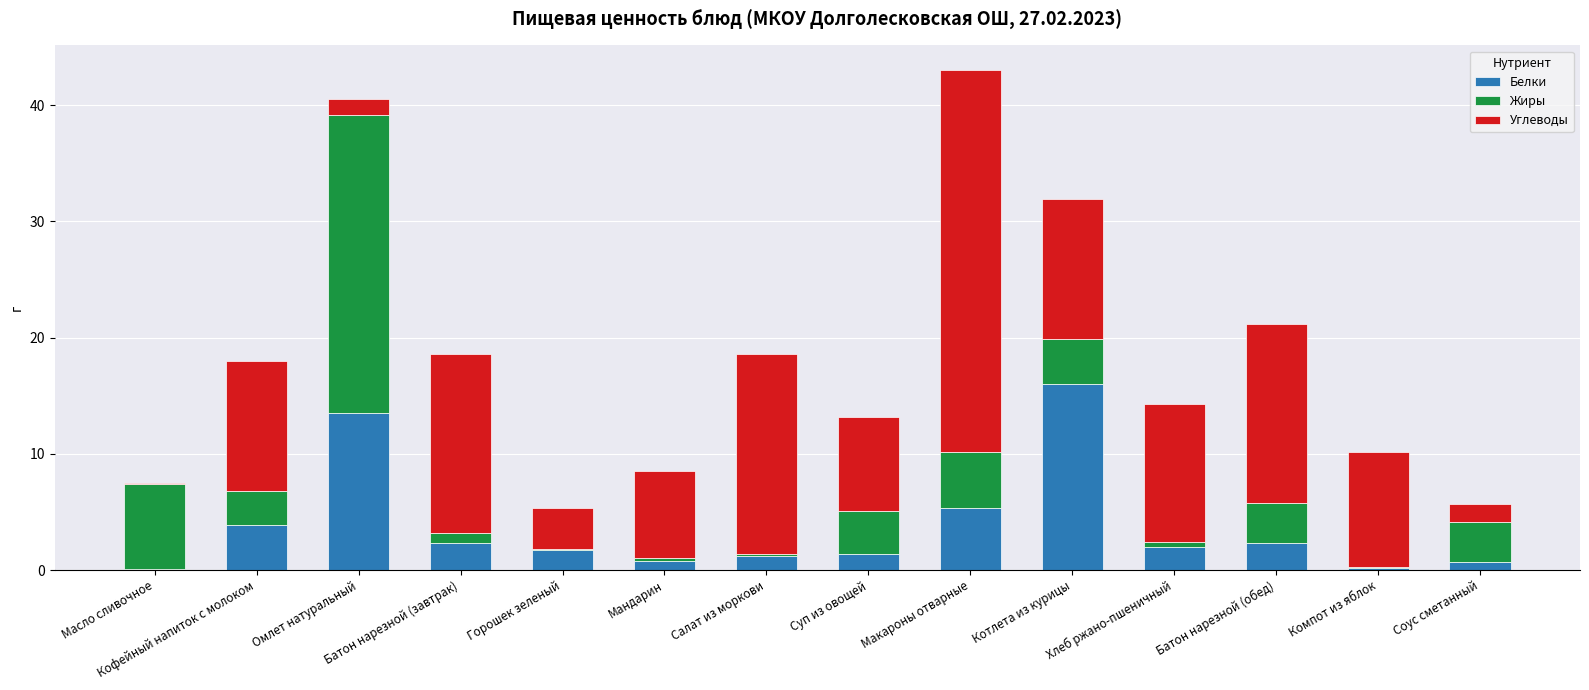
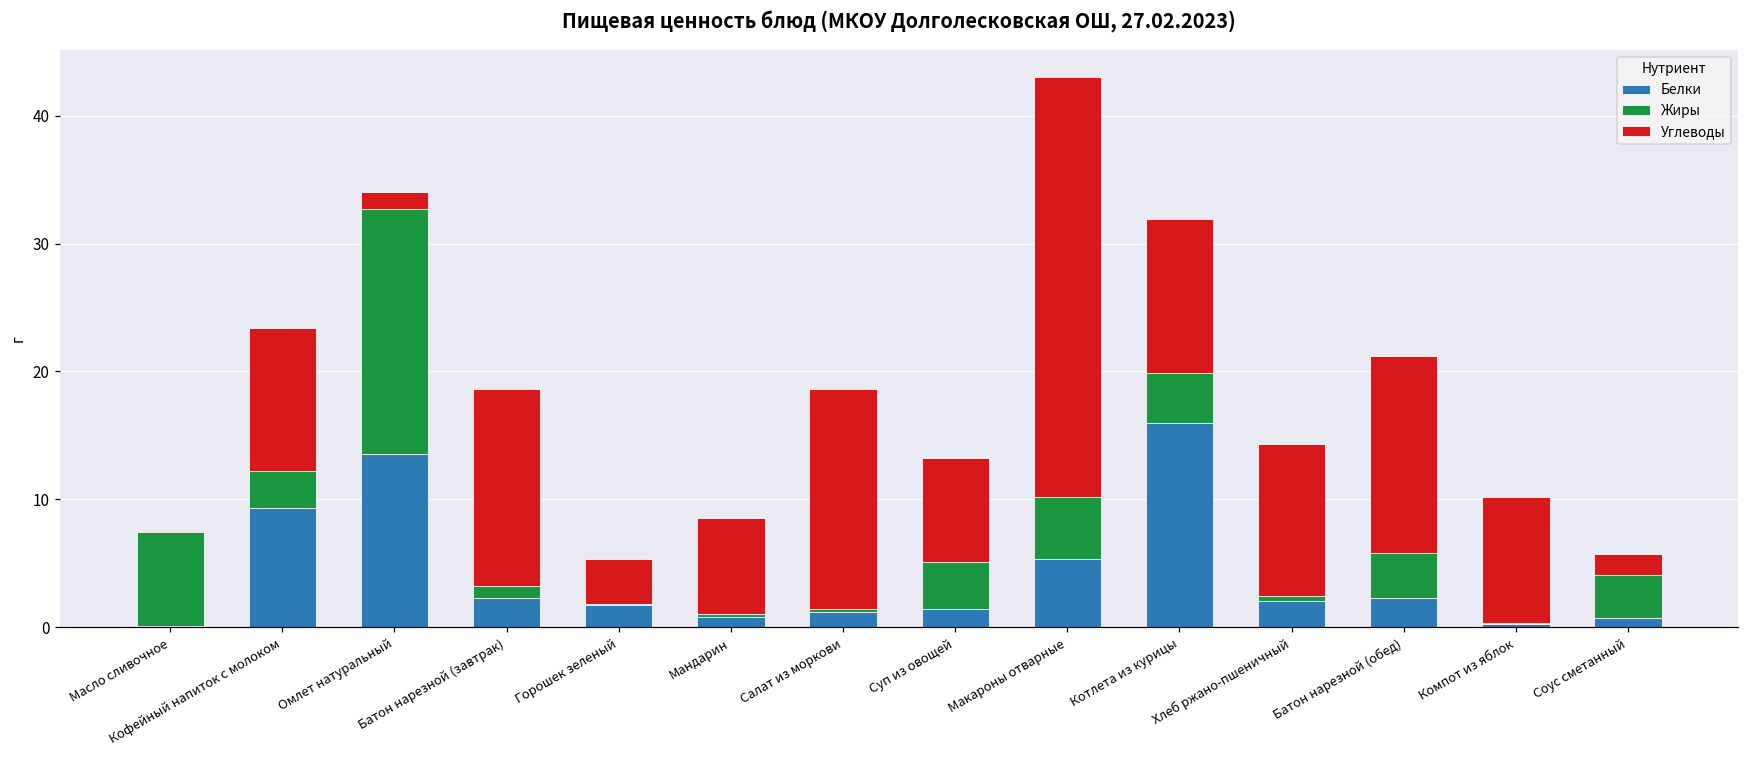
  {
    "Белки": {
-     "Кофейный напиток с молоком": 3.9,
+     "Кофейный напиток с молоком": 9.3,
      "Омлет натуральный": 13.5,
      "Батон нарезной (завтрак)": 2.3,
      "Горошек зеленый": 1.7,
      "Мандарин": 0.8,
      "Салат из моркови": 1.2,
      "Суп из овощей": 1.4,
      "Макароны отварные": 5.3,
      "Котлета из курицы": 16.0,
      "Хлеб ржано-пшеничный": 2.0,
      "Батон нарезной (обед)": 2.3,
      "Соус сметанный": 0.7
    },
    "Жиры": {
      "Масло сливочное": 7.3,
      "Кофейный напиток с молоком": 2.9,
-     "Омлет натуральный": 25.7,
+     "Омлет натуральный": 19.2,
      "Батон нарезной (завтрак)": 0.9,
      "Суп из овощей": 3.7,
      "Макароны отварные": 4.9,
      "Котлета из курицы": 3.9,
      "Хлеб ржано-пшеничный": 0.4,
      "Батон нарезной (обед)": 3.5,
      "Соус сметанный": 3.4
    },
    "Углеводы": {
      "Кофейный напиток с молоком": 11.2,
      "Омлет натуральный": 1.3,
      "Батон нарезной (завтрак)": 15.4,
      "Горошек зеленый": 3.5,
      "Мандарин": 7.5,
      "Салат из моркови": 17.2,
      "Суп из овощей": 8.1,
      "Макароны отварные": 32.8,
      "Котлета из курицы": 12.0,
      "Хлеб ржано-пшеничный": 11.9,
      "Батон нарезной (обед)": 15.4,
      "Компот из яблок": 9.9,
      "Соус сметанный": 1.6
    }
  }
